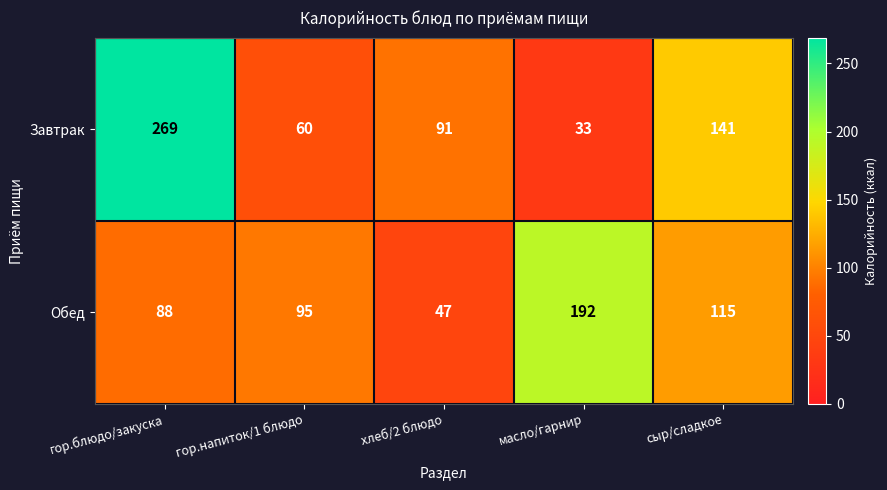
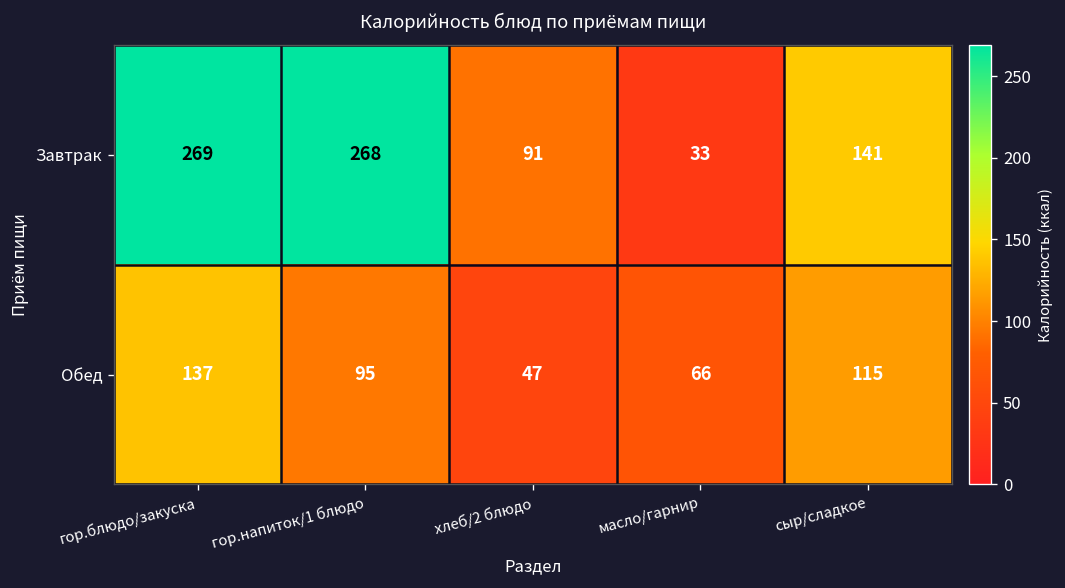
  {
    "Завтрак": {
      "гор.блюдо/закуска": 269,
-     "гор.напиток/1 блюдо": 60,
+     "гор.напиток/1 блюдо": 268,
      "хлеб/2 блюдо": 91,
      "масло/гарнир": 33,
      "сыр/сладкое": 141
    },
    "Обед": {
-     "гор.блюдо/закуска": 88,
+     "гор.блюдо/закуска": 137,
      "гор.напиток/1 блюдо": 95,
      "хлеб/2 блюдо": 47,
-     "масло/гарнир": 192,
+     "масло/гарнир": 66,
      "сыр/сладкое": 115
    }
  }
